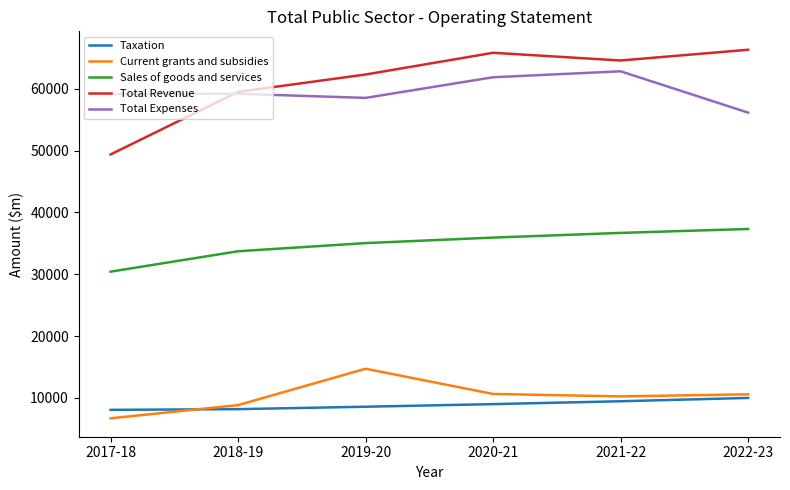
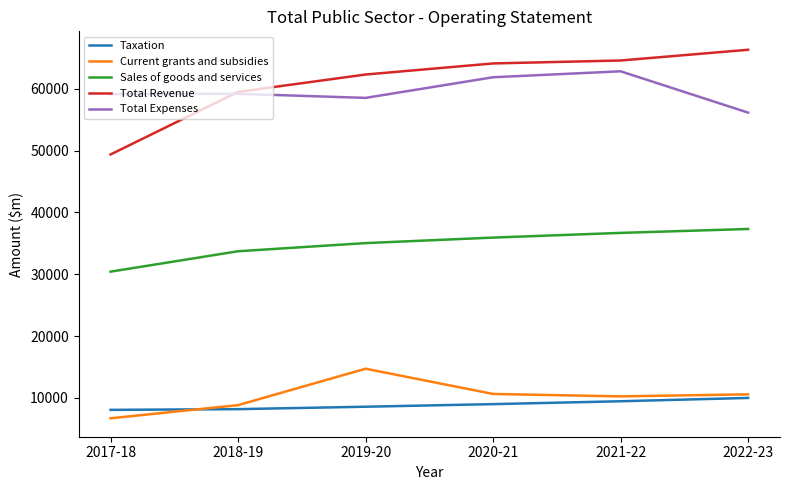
  {
    "Taxation": {
      "2017-18": 8000,
      "2018-19": 8000,
      "2019-20": 9000,
      "2020-21": 9000,
      "2021-22": 9000,
      "2022-23": 10000
    },
    "Current grants and subsidies": {
      "2017-18": 7000,
      "2018-19": 9000,
      "2019-20": 15000,
      "2020-21": 11000,
      "2021-22": 10000,
      "2022-23": 11000
    },
    "Sales of goods and services": {
      "2017-18": 30000,
      "2018-19": 34000,
      "2019-20": 35000,
      "2020-21": 36000,
      "2021-22": 37000,
      "2022-23": 37000
    },
    "Total Revenue": {
      "2017-18": 49000,
      "2019-20": 62000,
-     "2020-21": 66000,
+     "2020-21": 64000,
      "2021-22": 65000,
      "2022-23": 66000
    },
    "Total Expenses": {
      "2019-20": 59000,
      "2020-21": 62000,
      "2021-22": 63000,
      "2022-23": 56000
    }
  }
